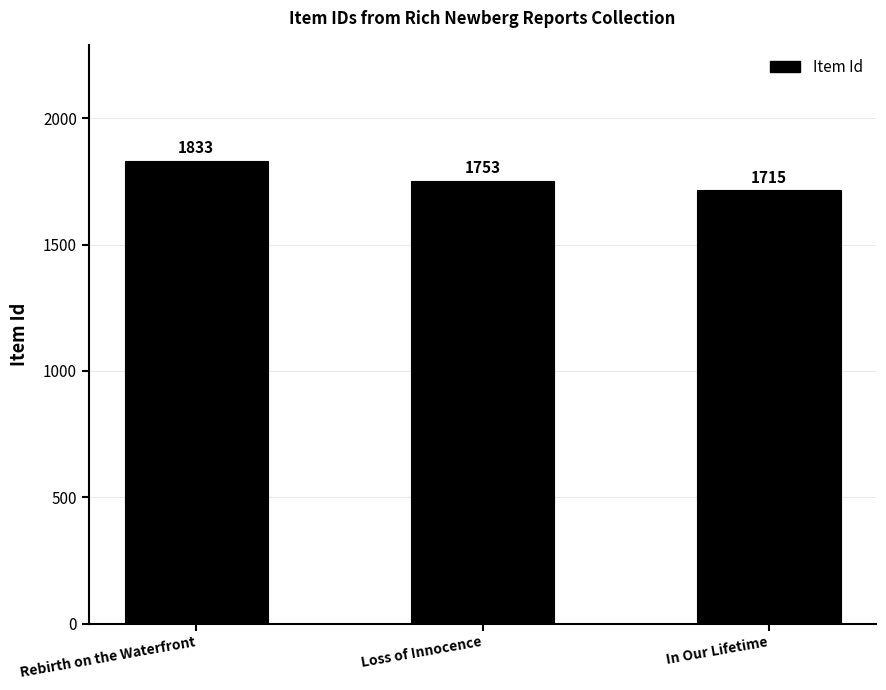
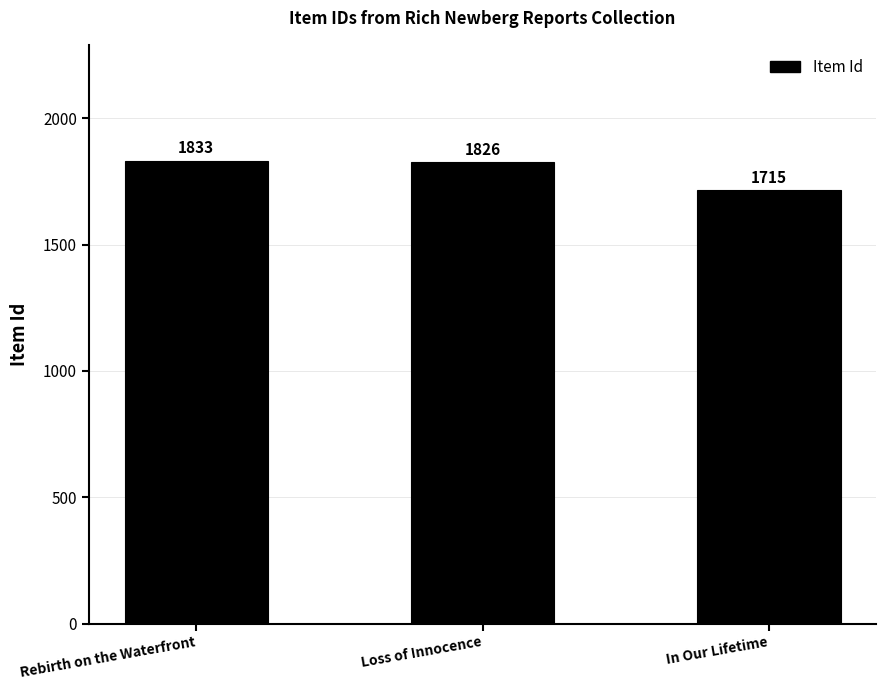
  {
    "Rebirth on the Waterfront": 1833,
-   "Loss of Innocence": 1753,
+   "Loss of Innocence": 1826,
    "In Our Lifetime": 1715
  }
